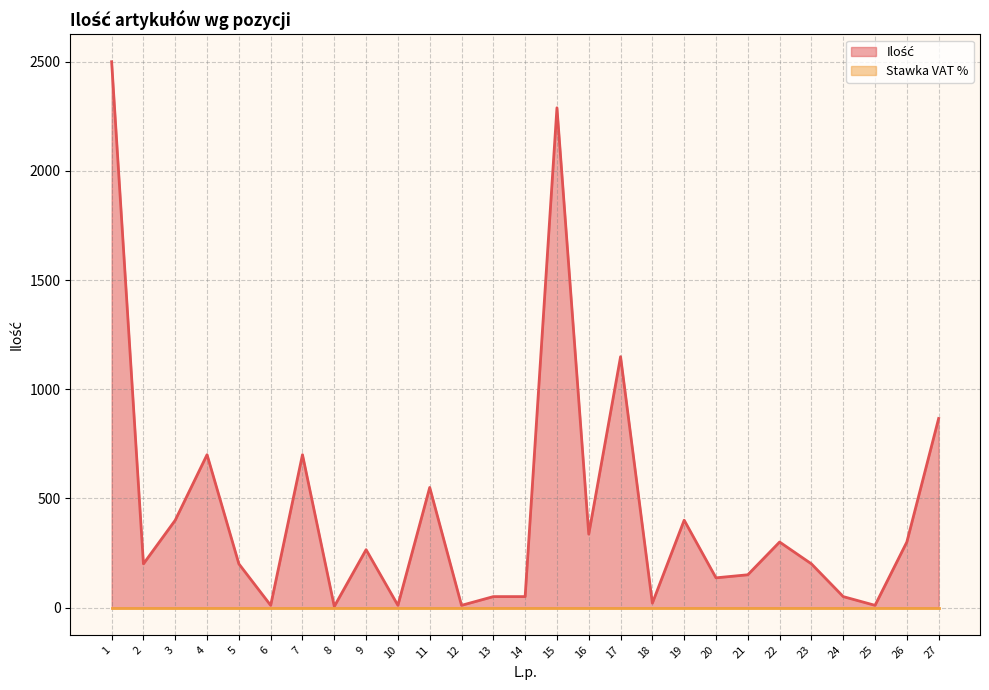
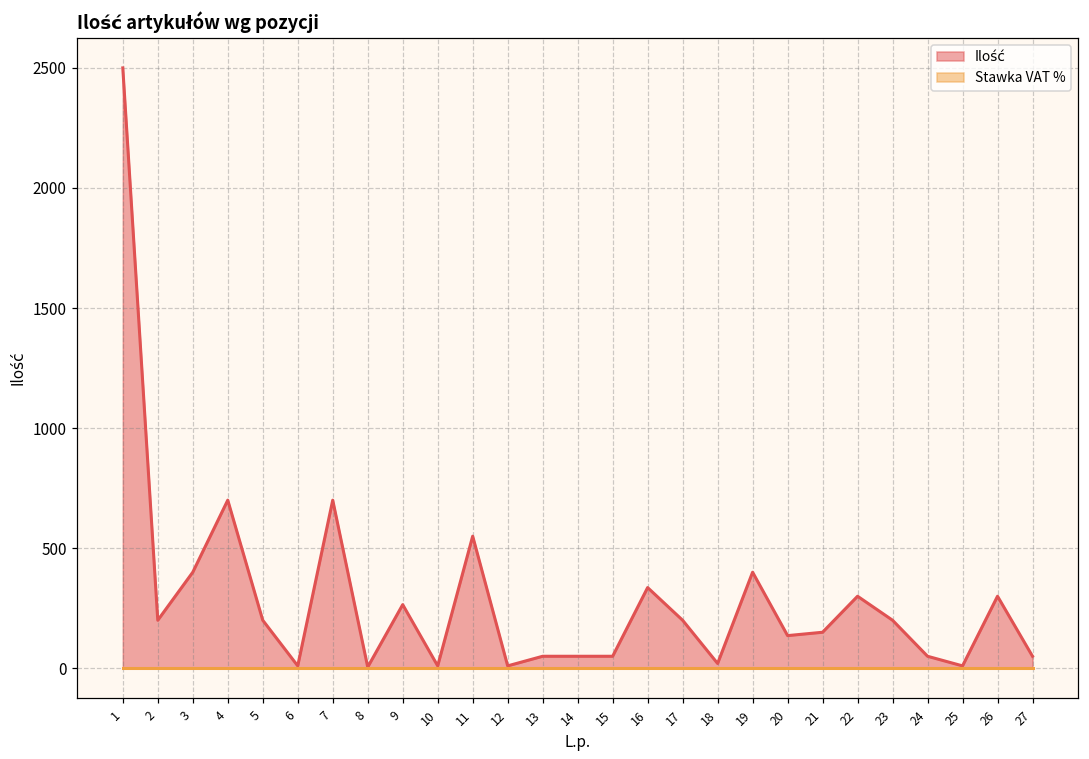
  {
    "Ilość": {
      "1": 2500,
      "2": 200,
      "3": 400,
      "4": 700,
      "5": 200,
      "7": 700,
      "9": 270,
      "11": 550,
      "13": 50,
      "14": 50,
-     "15": 2290,
+     "15": 50,
      "16": 340,
-     "17": 1150,
+     "17": 200,
      "18": 20,
      "19": 400,
      "20": 140,
      "21": 150,
      "22": 300,
      "23": 200,
      "24": 50,
      "26": 300,
-     "27": 870
+     "27": 50
    },
    "Stawka VAT %": {
      "1": 0,
      "2": 0,
      "3": 0,
      "4": 0,
      "5": 0,
      "7": 0,
      "9": 0,
      "11": 0,
      "13": 0,
      "14": 0,
      "15": 0,
      "16": 0,
      "17": 0,
      "18": 0,
      "19": 0,
      "20": 0,
      "21": 0,
      "22": 0,
      "23": 0,
      "24": 0,
      "26": 0,
      "27": 0
    }
  }
